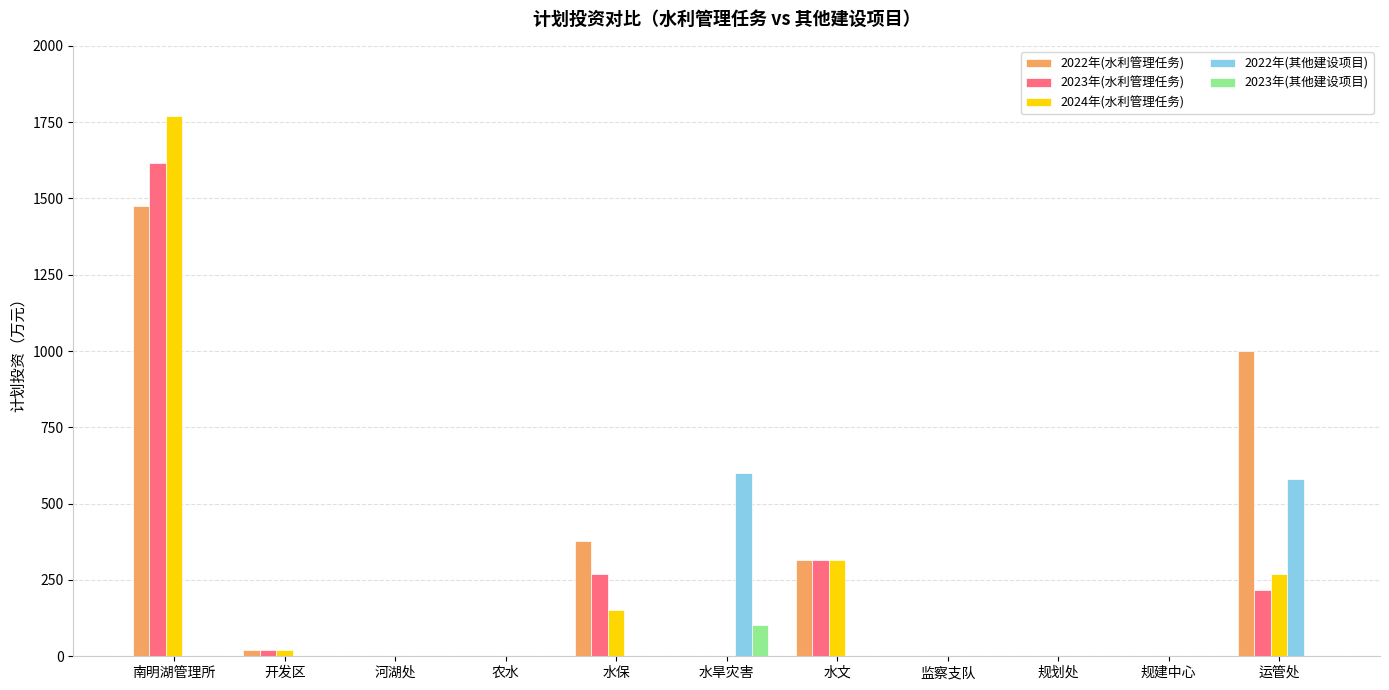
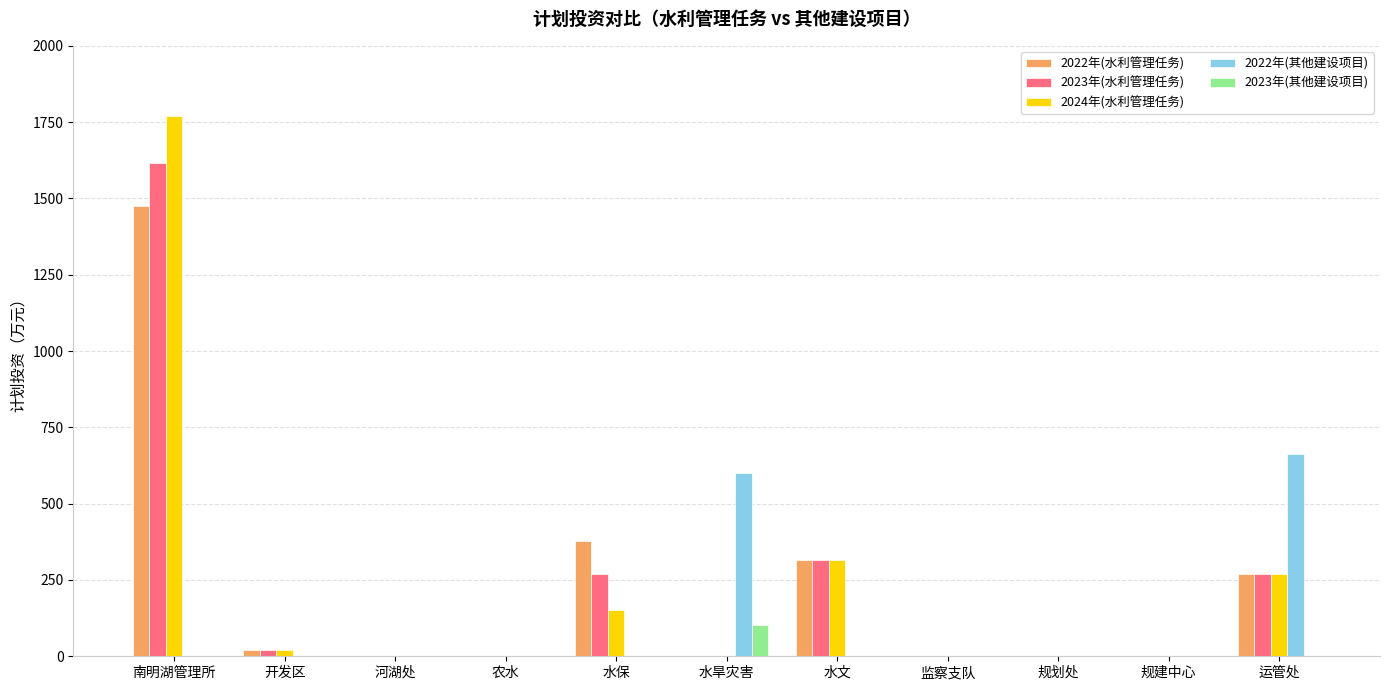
  {
    "2022年(水利管理任务)": {
      "南明湖管理所": 1480,
      "开发区": 20,
      "河湖处": 0,
      "农水": 0,
      "水保": 380,
      "水旱灾害": 0,
      "水文": 320,
      "监察支队": 0,
      "规划处": 0,
      "规建中心": 0,
-     "运管处": 1000
+     "运管处": 270
    },
    "2023年(水利管理任务)": {
      "南明湖管理所": 1620,
      "开发区": 20,
      "河湖处": 0,
      "农水": 0,
      "水保": 270,
      "水旱灾害": 0,
      "水文": 320,
      "监察支队": 0,
      "规划处": 0,
      "规建中心": 0,
-     "运管处": 220
+     "运管处": 270
    },
    "2024年(水利管理任务)": {
      "南明湖管理所": 1770,
      "开发区": 20,
      "河湖处": 0,
      "农水": 0,
      "水保": 150,
      "水旱灾害": 0,
      "水文": 320,
      "监察支队": 0,
      "规划处": 0,
      "规建中心": 0,
      "运管处": 270
    },
    "2022年(其他建设项目)": {
      "南明湖管理所": 0,
      "开发区": 0,
      "河湖处": 0,
      "农水": 0,
      "水保": 0,
      "水旱灾害": 600,
      "水文": 0,
      "监察支队": 0,
      "规划处": 0,
      "规建中心": 0,
-     "运管处": 580
+     "运管处": 660
    },
    "2023年(其他建设项目)": {
      "南明湖管理所": 0,
      "开发区": 0,
      "河湖处": 0,
      "农水": 0,
      "水保": 0,
      "水旱灾害": 100,
      "水文": 0,
      "监察支队": 0,
      "规划处": 0,
      "规建中心": 0,
      "运管处": 0
    }
  }
